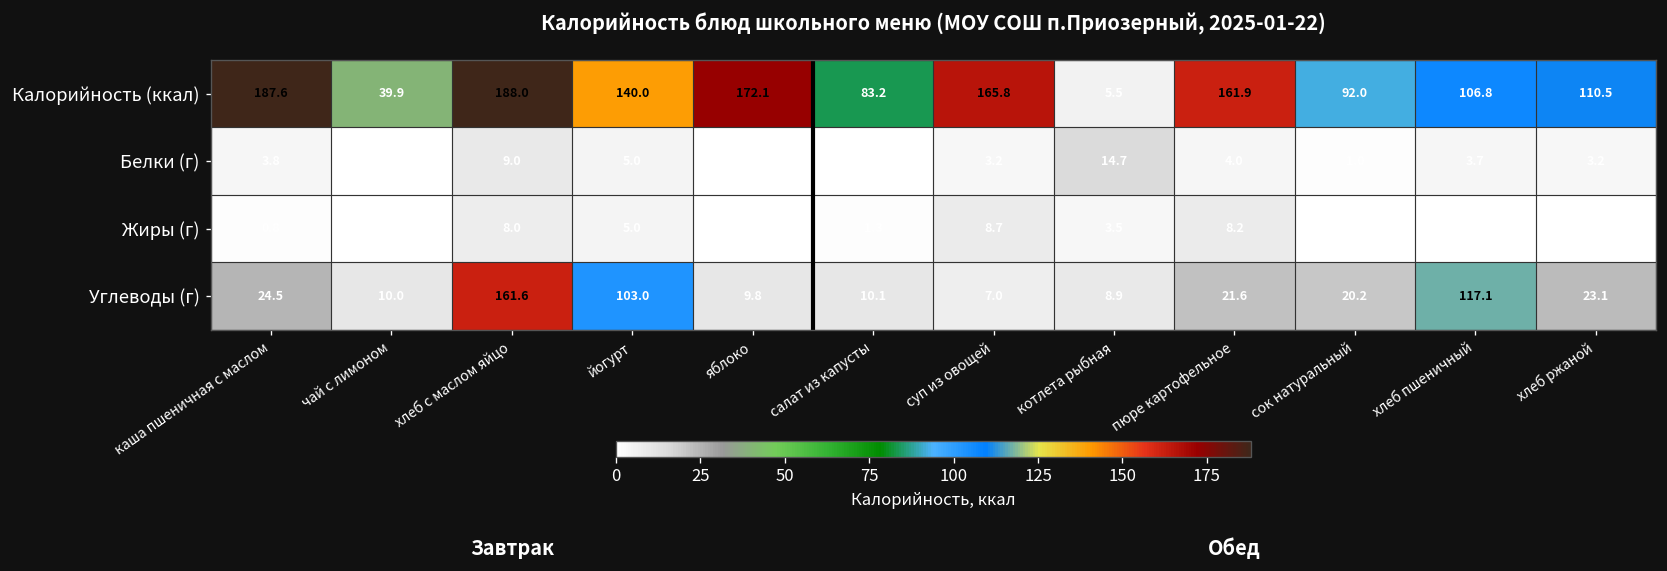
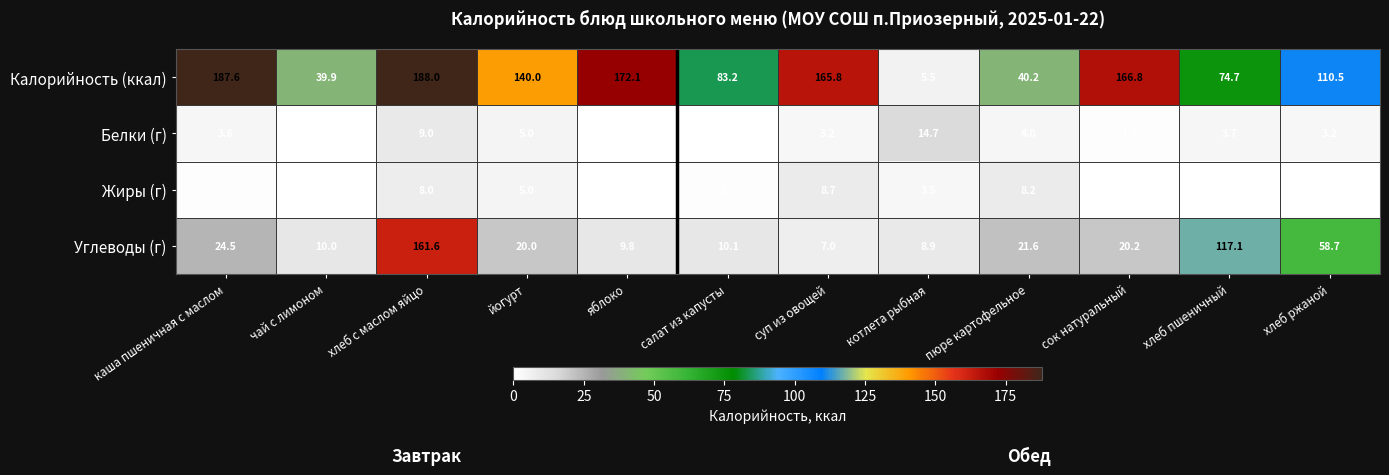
  {
    "Калорийность (ккал)": {
      "каша пшеничная с маслом": 187.6,
      "чай с лимоном": 39.9,
      "хлеб с маслом яйцо": 188.0,
      "йогурт": 140.0,
      "яблоко": 172.1,
      "салат из капусты": 83.2,
      "суп из овощей": 165.8,
-     "пюре картофельное": 161.9,
-     "сок натуральный": 92.0,
-     "хлеб пшеничный": 106.8,
+     "пюре картофельное": 40.2,
+     "сок натуральный": 166.8,
+     "хлеб пшеничный": 74.7,
      "хлеб ржаной": 110.5
    },
    "Углеводы (г)": {
      "каша пшеничная с маслом": 24.5,
      "хлеб с маслом яйцо": 161.6,
-     "йогурт": 103.0,
+     "йогурт": 20.0,
      "пюре картофельное": 21.6,
      "сок натуральный": 20.2,
      "хлеб пшеничный": 117.1,
-     "хлеб ржаной": 23.1
+     "хлеб ржаной": 58.7
    }
  }
